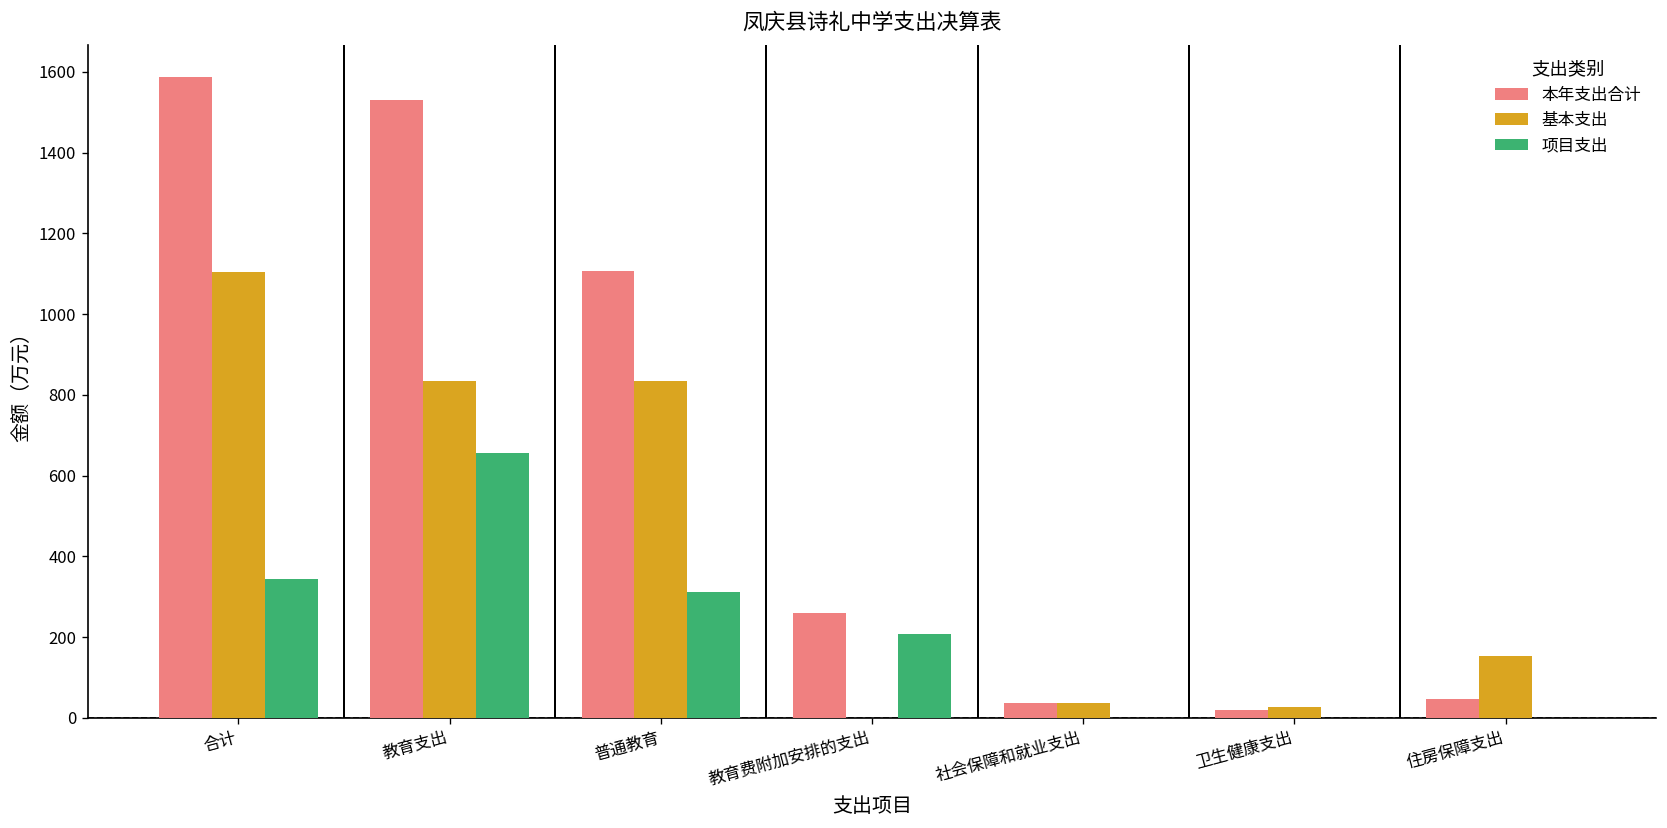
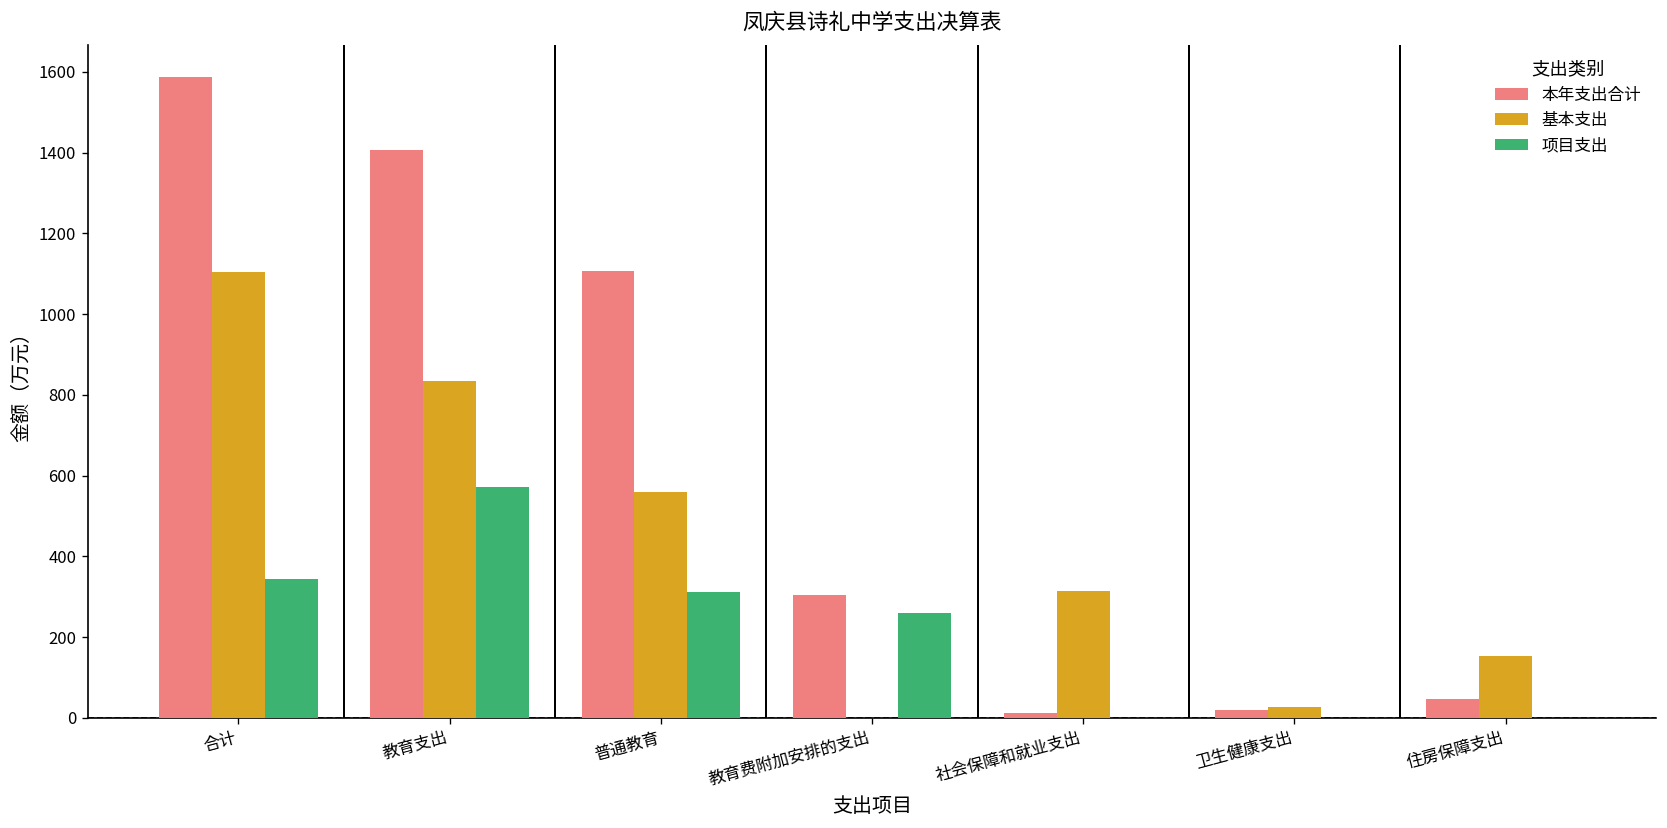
  {
    "本年支出合计": {
      "合计": 1590,
-     "教育支出": 1530,
+     "教育支出": 1410,
      "普通教育": 1110,
-     "教育费附加安排的支出": 260,
-     "社会保障和就业支出": 40,
+     "教育费附加安排的支出": 300,
+     "社会保障和就业支出": 10,
      "卫生健康支出": 20,
      "住房保障支出": 50
    },
    "基本支出": {
      "合计": 1100,
      "教育支出": 830,
-     "普通教育": 830,
+     "普通教育": 560,
      "教育费附加安排的支出": 0,
-     "社会保障和就业支出": 40,
+     "社会保障和就业支出": 310,
      "卫生健康支出": 30,
      "住房保障支出": 150
    },
    "项目支出": {
      "合计": 340,
-     "教育支出": 660,
+     "教育支出": 570,
      "普通教育": 310,
-     "教育费附加安排的支出": 210,
+     "教育费附加安排的支出": 260,
      "社会保障和就业支出": 0,
      "卫生健康支出": 0,
      "住房保障支出": 0
    }
  }
